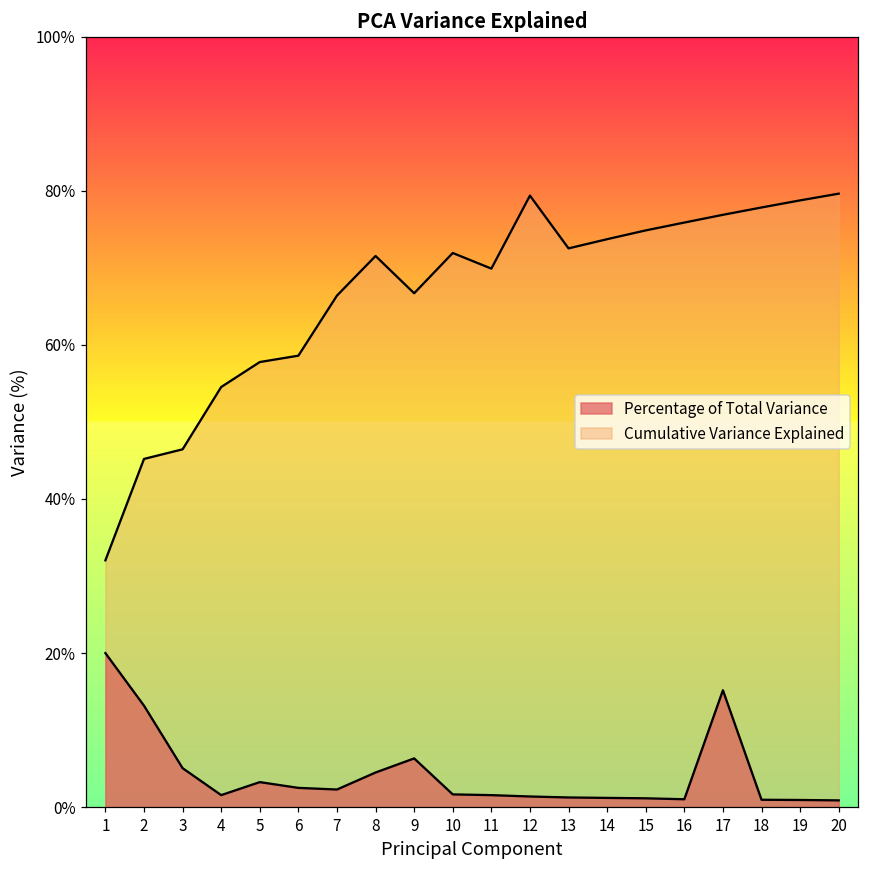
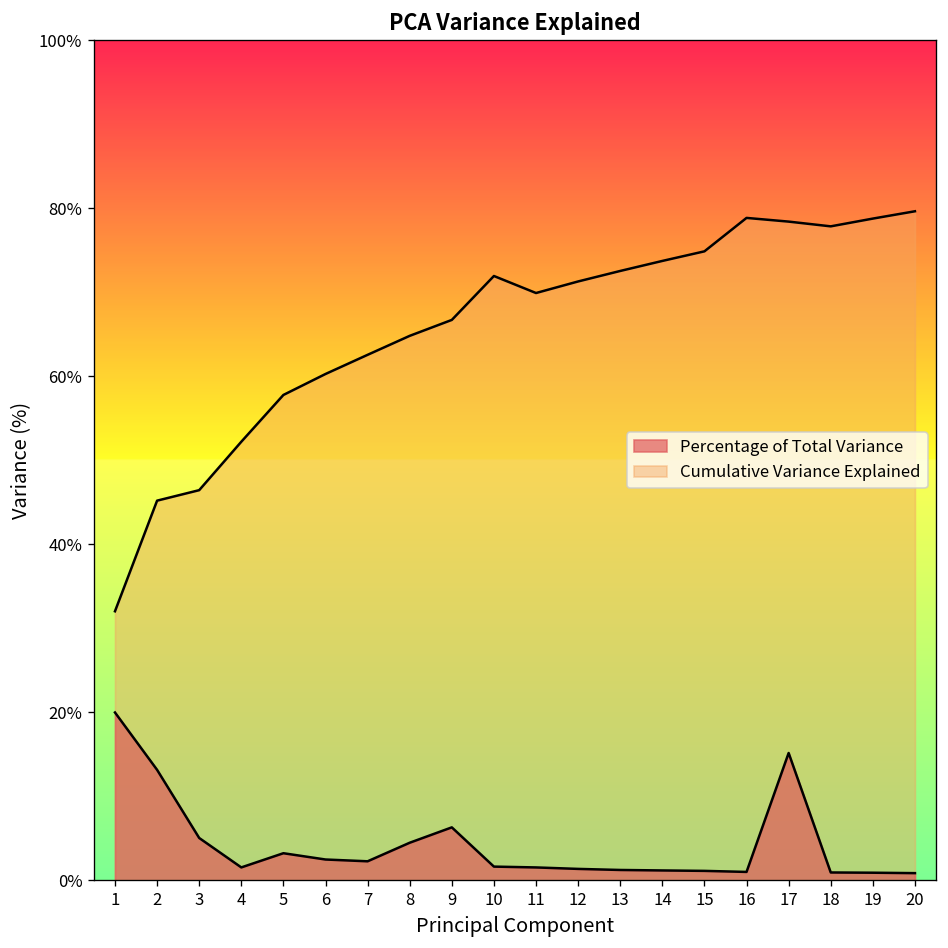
  {
    "Percentage of Total Variance": {
      "1": "20%",
      "2": "13%",
      "3": "5%",
      "4": "2%",
      "5": "3%",
      "6": "2%",
      "7": "2%",
      "8": "4%",
      "9": "6%",
      "10": "2%",
      "11": "2%",
      "12": "1%",
      "13": "1%",
      "14": "1%",
      "15": "1%",
      "16": "1%",
      "17": "15%",
      "18": "1%",
      "19": "1%",
      "20": "1%"
    },
    "Cumulative Variance Explained": {
      "1": "32%",
      "2": "45%",
      "3": "46%",
-     "4": "55%",
+     "4": "52%",
      "5": "58%",
-     "6": "59%",
-     "7": "66%",
-     "8": "72%",
+     "6": "60%",
+     "7": "63%",
+     "8": "65%",
      "9": "67%",
      "10": "72%",
      "11": "70%",
-     "12": "79%",
+     "12": "71%",
      "13": "73%",
      "14": "74%",
      "15": "75%",
-     "16": "76%",
-     "17": "77%",
+     "16": "79%",
+     "17": "78%",
      "18": "78%",
      "19": "79%",
      "20": "80%"
    }
  }
